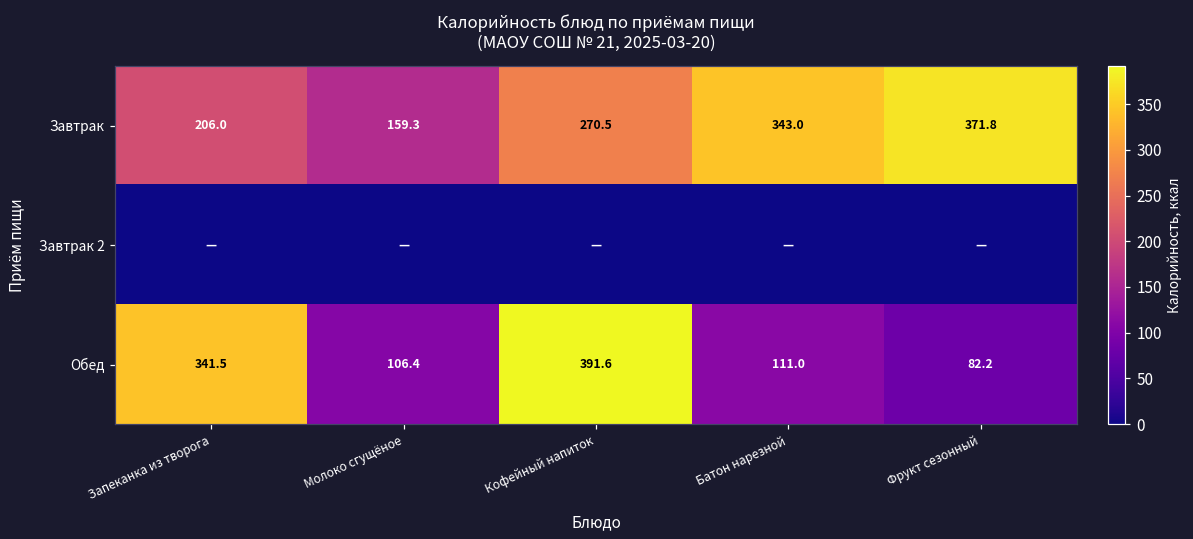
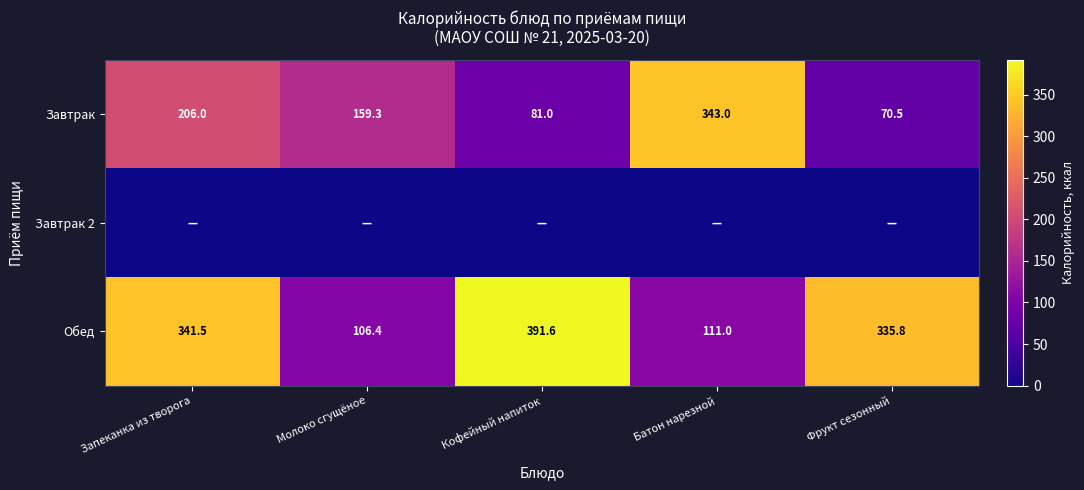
  {
    "Завтрак": {
      "Запеканка из творога": 206.0,
      "Молоко сгущёное": 159.3,
-     "Кофейный напиток": 270.5,
+     "Кофейный напиток": 81.0,
      "Батон нарезной": 343.0,
-     "Фрукт сезонный": 371.8
+     "Фрукт сезонный": 70.5
    },
    "Обед": {
      "Запеканка из творога": 341.5,
      "Молоко сгущёное": 106.4,
      "Кофейный напиток": 391.6,
      "Батон нарезной": 111.0,
-     "Фрукт сезонный": 82.2
+     "Фрукт сезонный": 335.8
    }
  }
